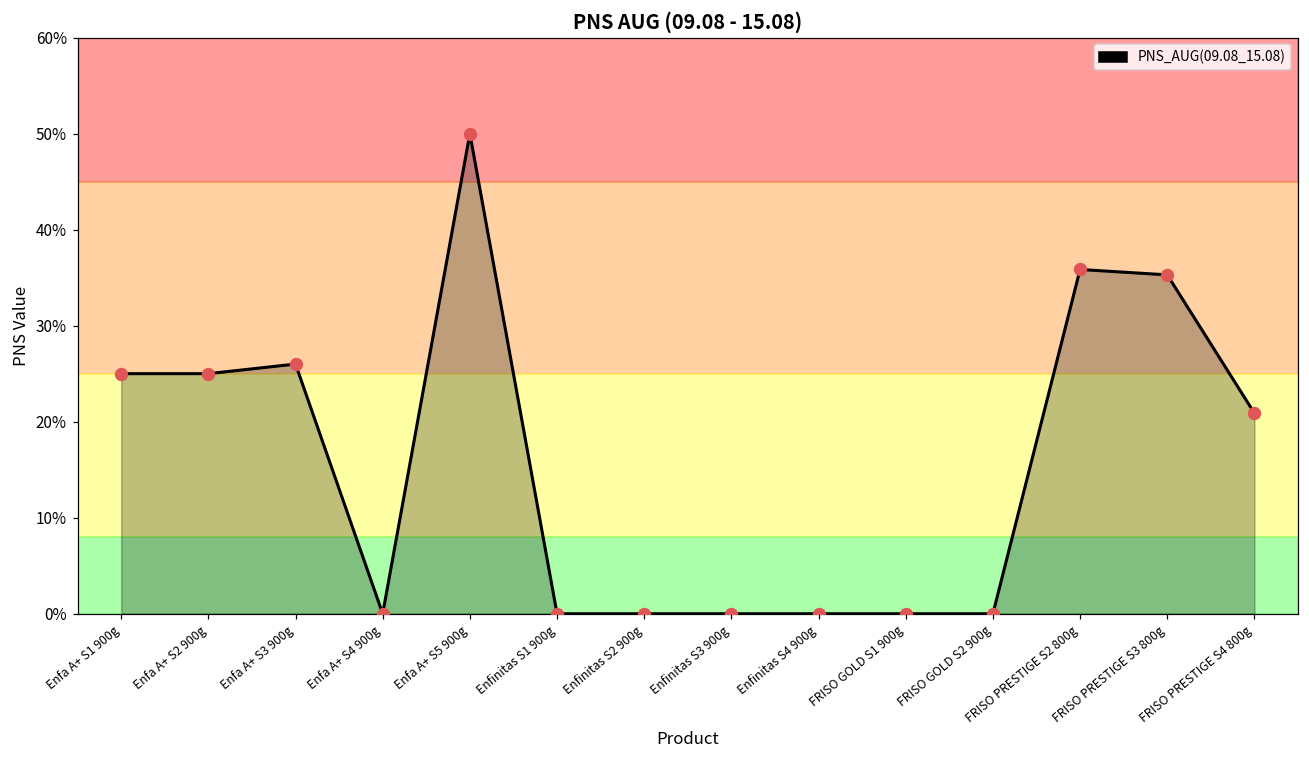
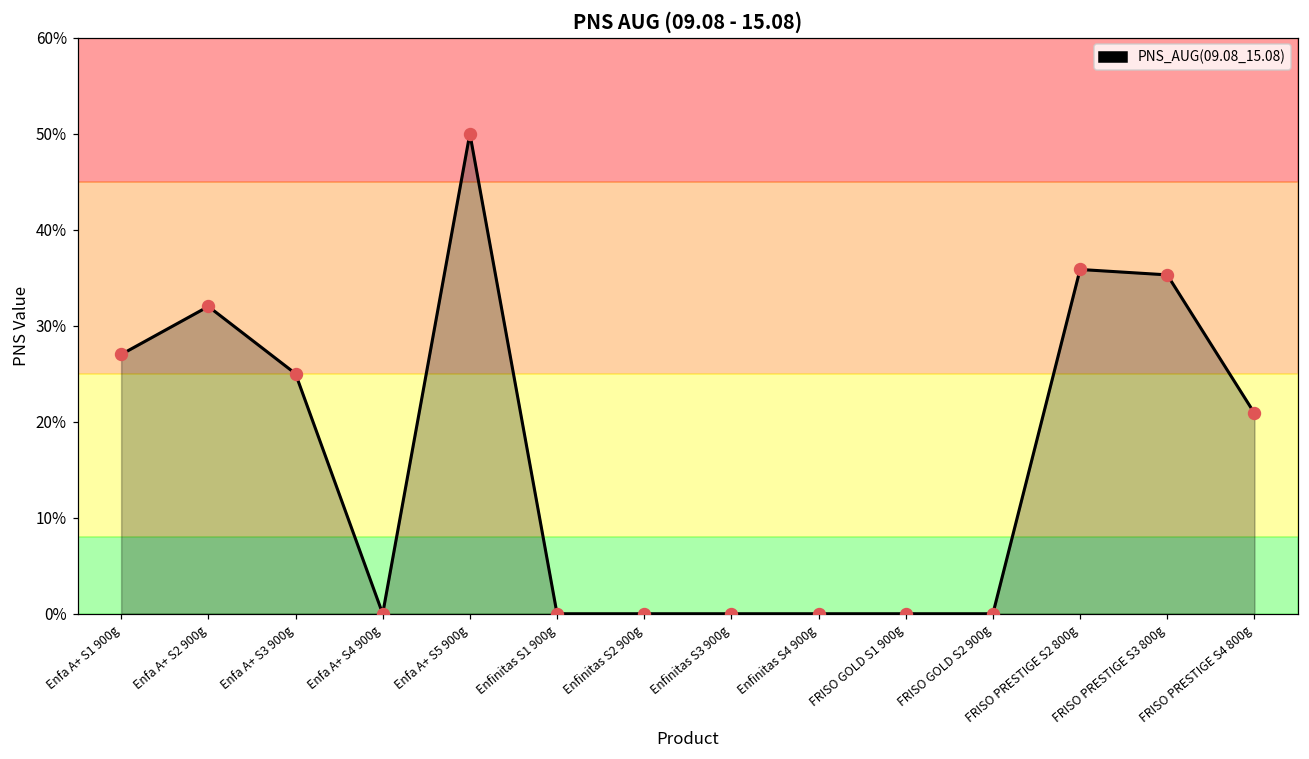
  {
-   "Enfa A+ S1 900g": "25%",
-   "Enfa A+ S2 900g": "25%",
-   "Enfa A+ S3 900g": "26%",
+   "Enfa A+ S1 900g": "27%",
+   "Enfa A+ S2 900g": "32%",
+   "Enfa A+ S3 900g": "25%",
    "Enfa A+ S4 900g": "0%",
    "Enfa A+ S5 900g": "50%",
    "Enfinitas S1 900g": "0%",
    "Enfinitas S2 900g": "0%",
    "Enfinitas S3 900g": "0%",
    "Enfinitas S4 900g": "0%",
    "FRISO GOLD S1 900g": "0%",
    "FRISO GOLD S2 900g": "0%",
    "FRISO PRESTIGE S2 800g": "36%",
    "FRISO PRESTIGE S3 800g": "35%",
    "FRISO PRESTIGE S4 800g": "21%"
  }
